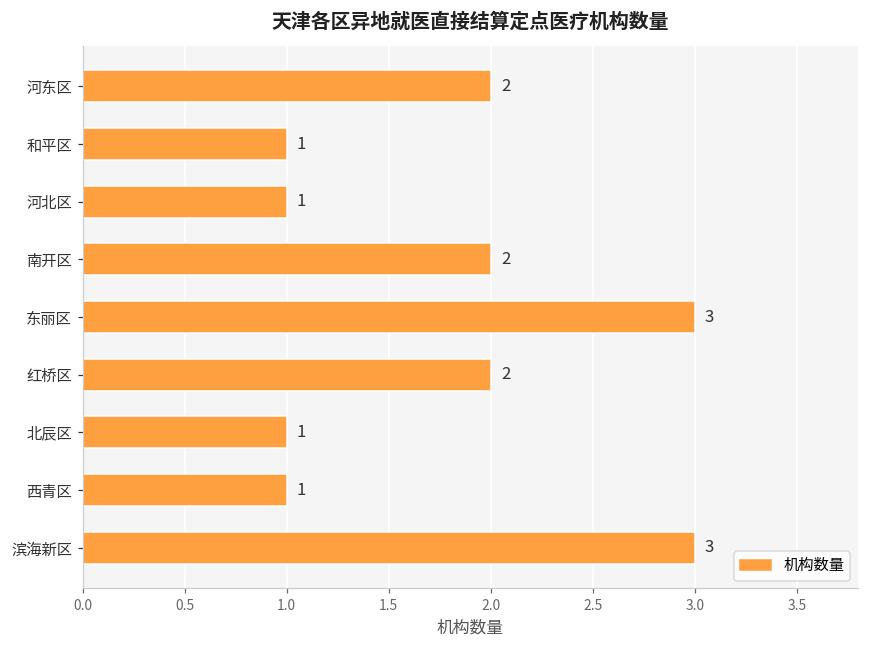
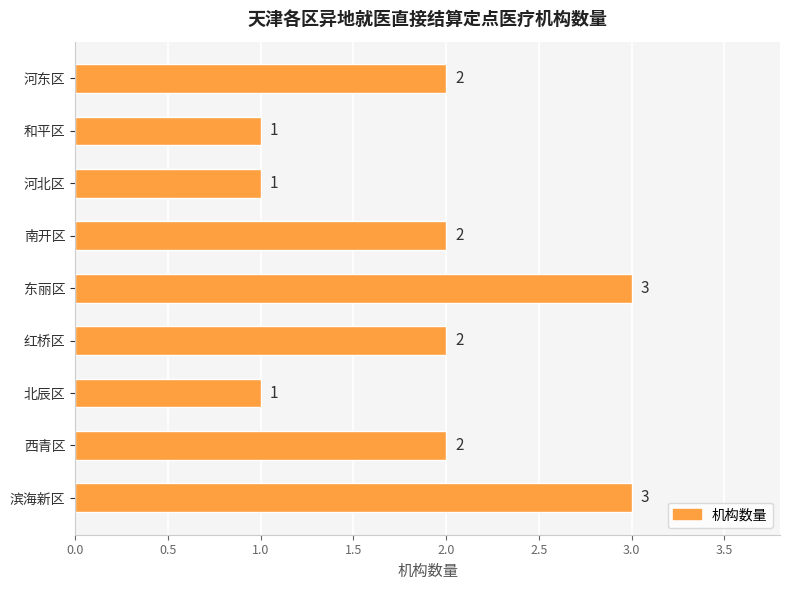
  {
    "河东区": 2,
    "和平区": 1,
    "河北区": 1,
    "南开区": 2,
    "东丽区": 3,
    "红桥区": 2,
    "北辰区": 1,
-   "西青区": 1,
+   "西青区": 2,
    "滨海新区": 3
  }
